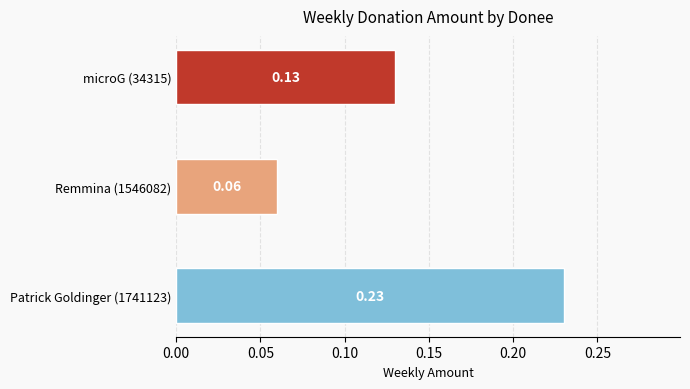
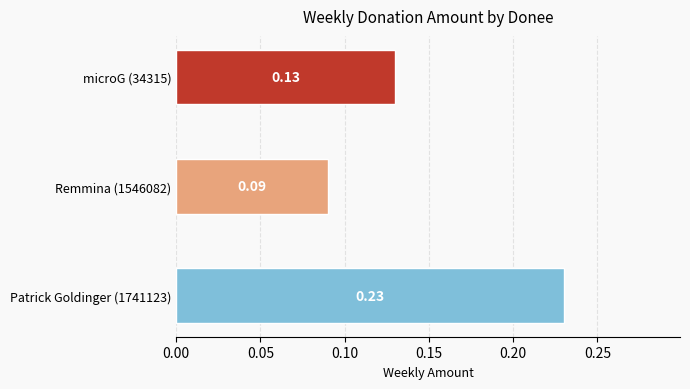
  {
    "microG (34315)": 0.13,
-   "Remmina (1546082)": 0.06,
+   "Remmina (1546082)": 0.09,
    "Patrick Goldinger (1741123)": 0.23
  }
